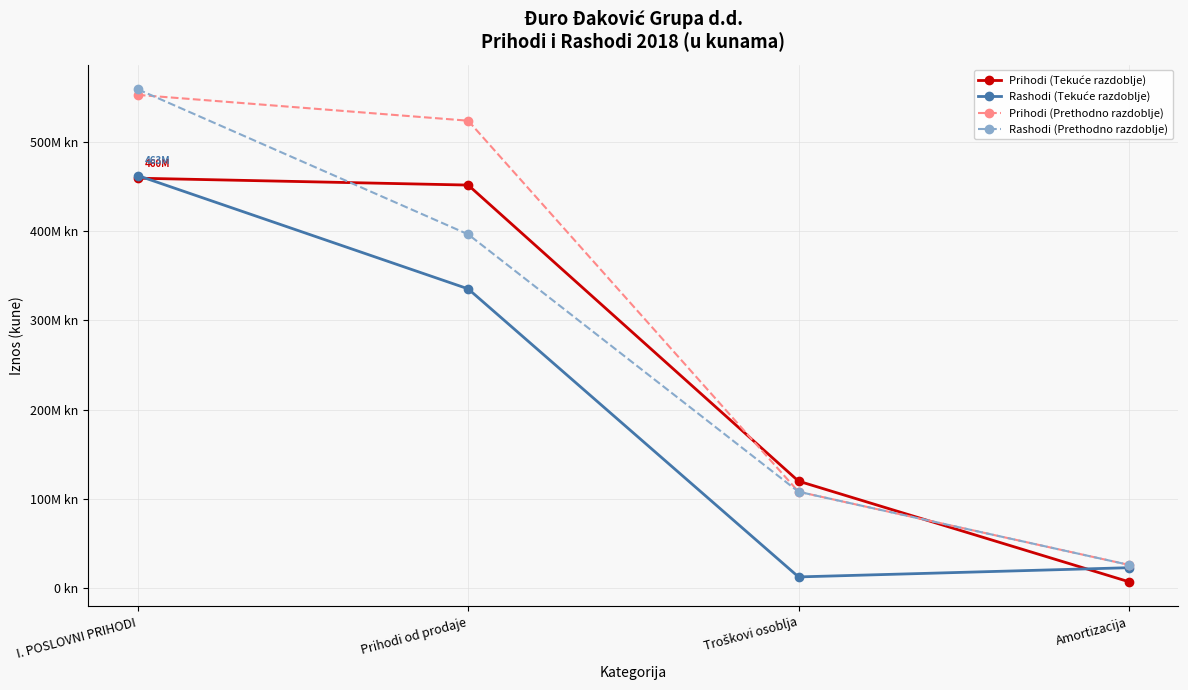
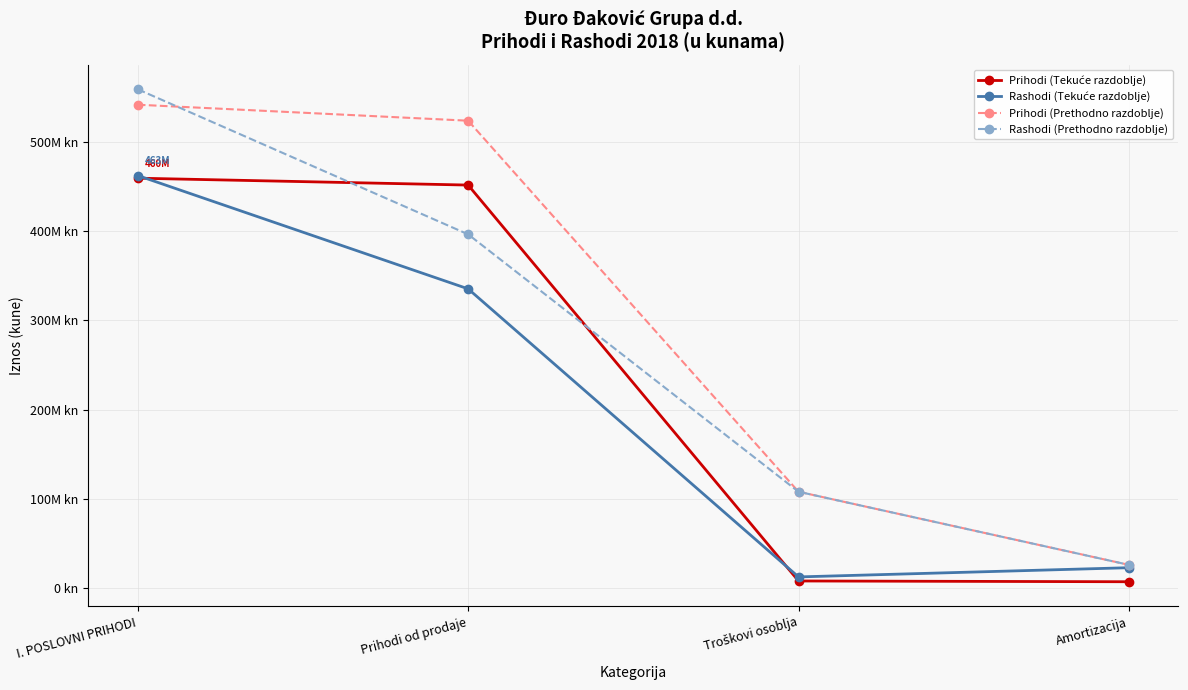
  {
    "Prihodi (Tekuće razdoblje)": {
      "Prihodi od prodaje": "450M kn",
-     "Troškovi osoblja": "120M kn",
+     "Troškovi osoblja": "10M kn",
      "Amortizacija": "10M kn"
    },
    "Rashodi (Tekuće razdoblje)": {
      "Prihodi od prodaje": "340M kn",
      "Troškovi osoblja": "10M kn",
      "Amortizacija": "20M kn"
    },
    "Prihodi (Prethodno razdoblje)": {
-     "I. POSLOVNI PRIHODI": "550M kn",
+     "I. POSLOVNI PRIHODI": "540M kn",
      "Prihodi od prodaje": "520M kn"
    },
    "Rashodi (Prethodno razdoblje)": {
      "I. POSLOVNI PRIHODI": "560M kn",
      "Prihodi od prodaje": "400M kn"
    }
  }
